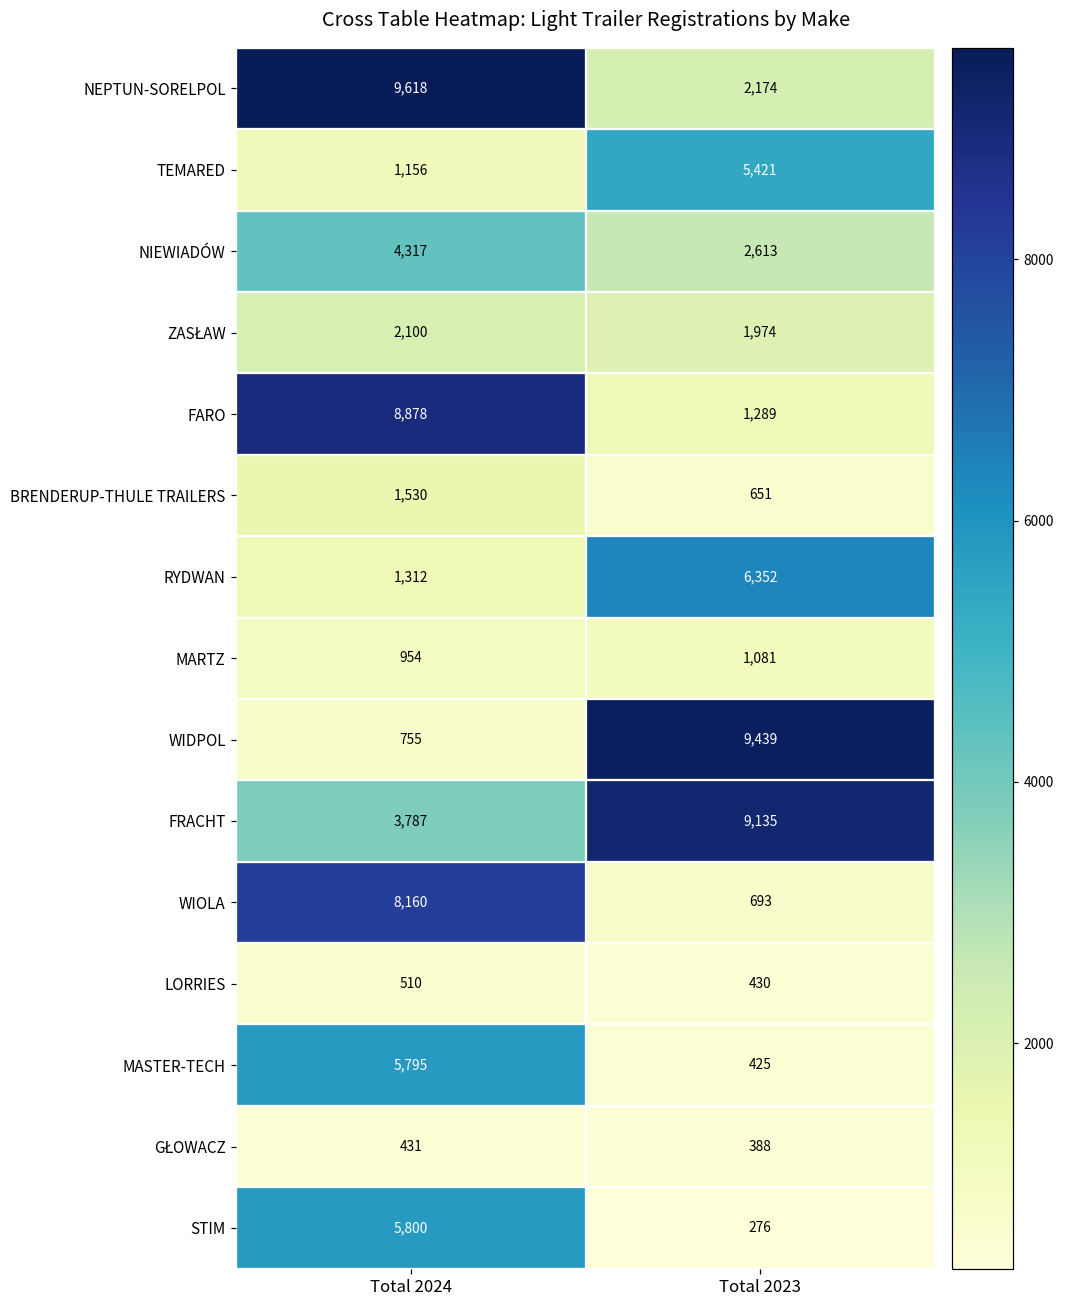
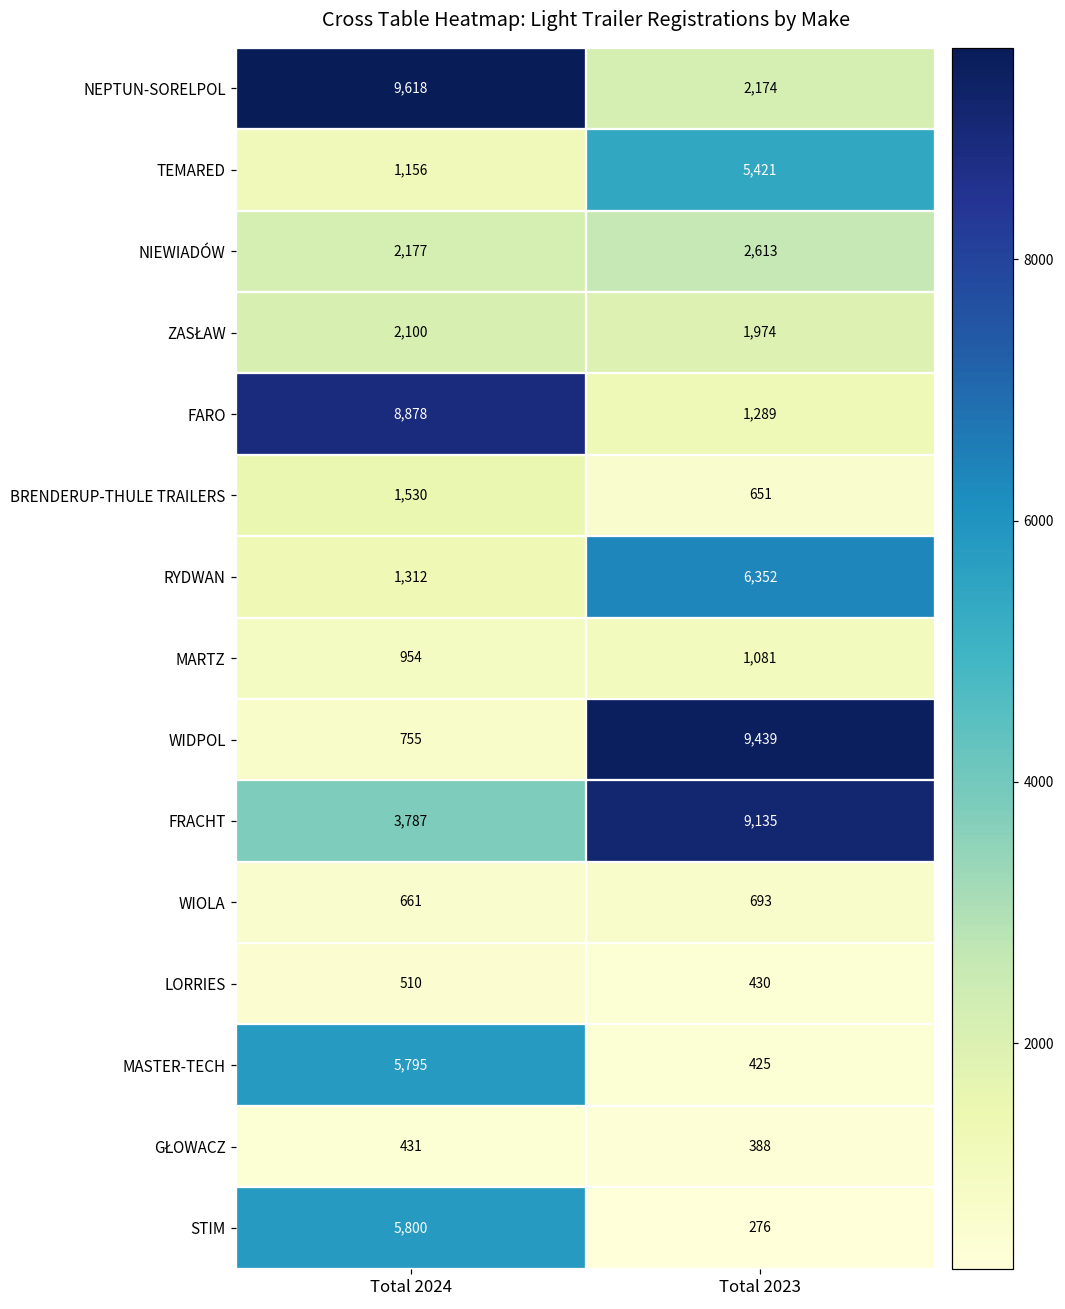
  {
    "NEPTUN-SORELPOL": {
      "Total 2024": "9,618",
      "Total 2023": "2,174"
    },
    "TEMARED": {
      "Total 2024": "1,156",
      "Total 2023": "5,421"
    },
    "NIEWIADÓW": {
-     "Total 2024": "4,317",
+     "Total 2024": "2,177",
      "Total 2023": "2,613"
    },
    "ZASŁAW": {
      "Total 2024": "2,100",
      "Total 2023": "1,974"
    },
    "FARO": {
      "Total 2024": "8,878",
      "Total 2023": "1,289"
    },
    "BRENDERUP-THULE TRAILERS": {
      "Total 2024": "1,530",
      "Total 2023": "651"
    },
    "RYDWAN": {
      "Total 2024": "1,312",
      "Total 2023": "6,352"
    },
    "MARTZ": {
      "Total 2024": "954",
      "Total 2023": "1,081"
    },
    "WIDPOL": {
      "Total 2024": "755",
      "Total 2023": "9,439"
    },
    "FRACHT": {
      "Total 2024": "3,787",
      "Total 2023": "9,135"
    },
    "WIOLA": {
-     "Total 2024": "8,160",
+     "Total 2024": "661",
      "Total 2023": "693"
    },
    "LORRIES": {
      "Total 2024": "510",
      "Total 2023": "430"
    },
    "MASTER-TECH": {
      "Total 2024": "5,795",
      "Total 2023": "425"
    },
    "GŁOWACZ": {
      "Total 2024": "431",
      "Total 2023": "388"
    },
    "STIM": {
      "Total 2024": "5,800",
      "Total 2023": "276"
    }
  }
